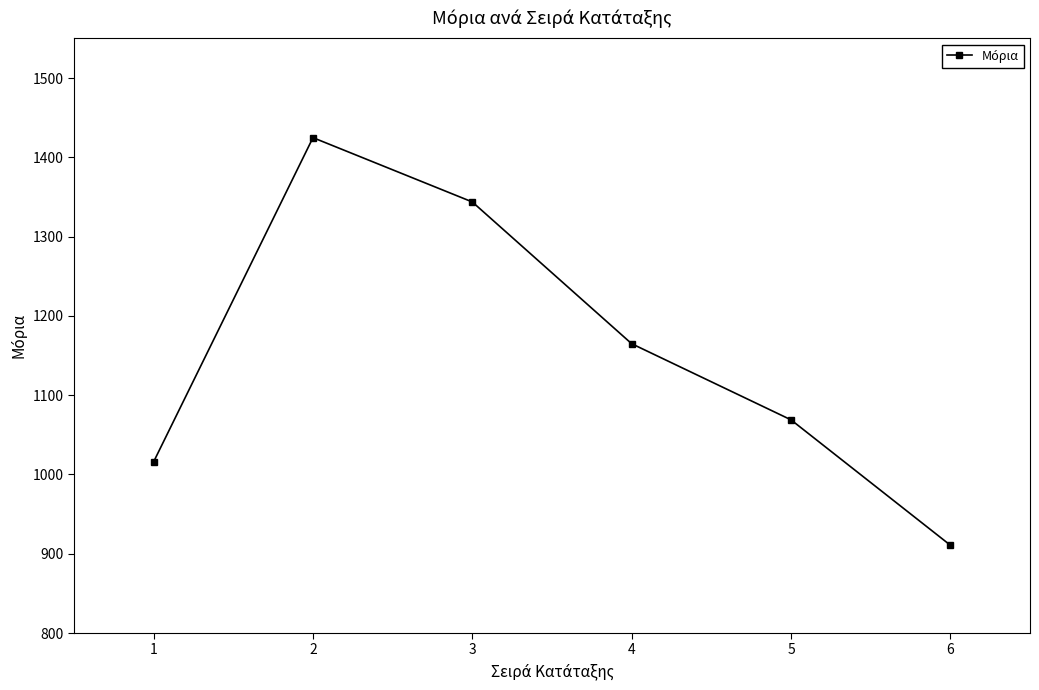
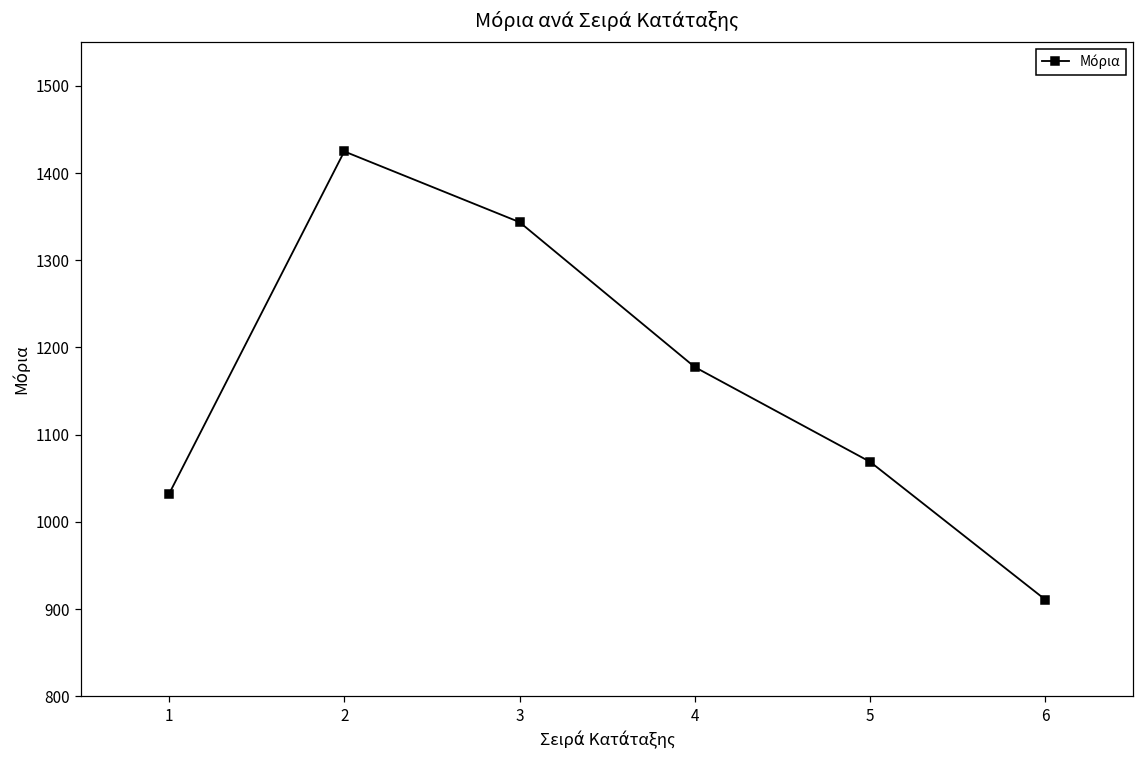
  {
-   "1": 1020,
+   "1": 1030,
    "2": 1420,
    "3": 1340,
-   "4": 1160,
+   "4": 1180,
    "5": 1070,
    "6": 910
  }
